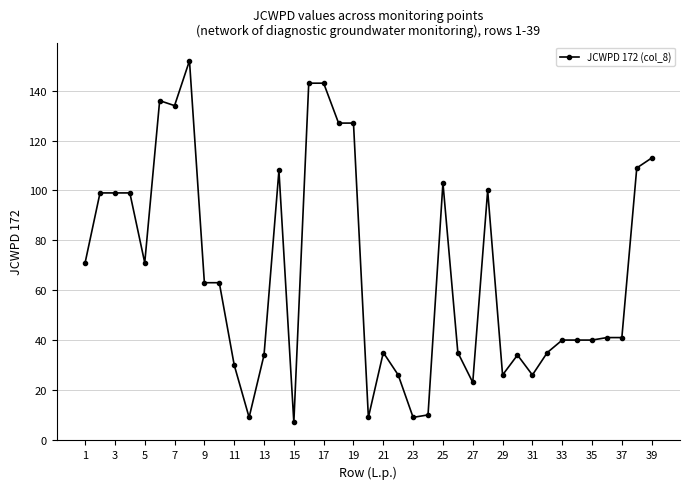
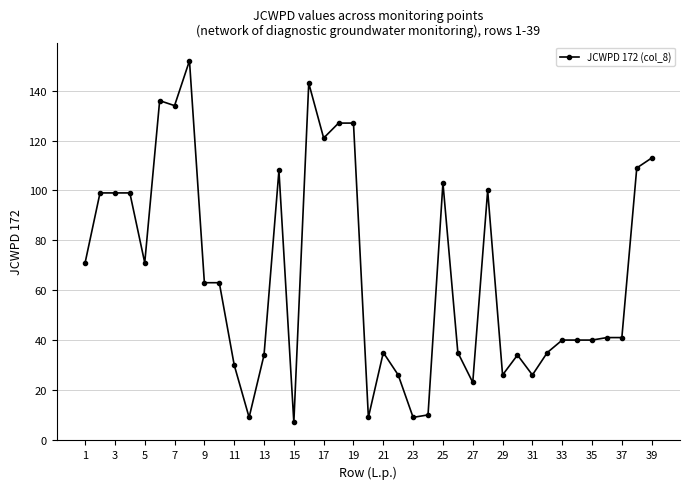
  {
    "1": 71,
    "3": 99,
    "5": 71,
    "7": 134,
    "9": 63,
    "11": 30,
    "13": 34,
    "15": 7,
-   "17": 143,
+   "17": 121,
    "19": 127,
    "21": 35,
    "23": 9,
    "25": 103,
    "27": 23,
    "29": 26,
    "31": 26,
    "33": 40,
    "35": 40,
    "37": 41,
    "39": 113
  }
